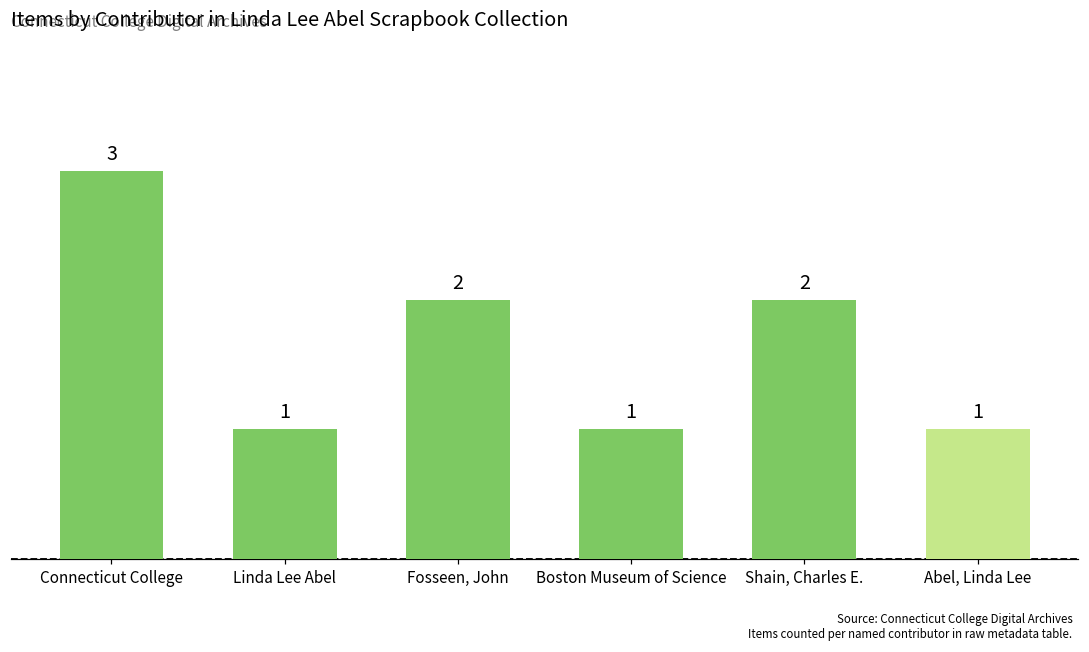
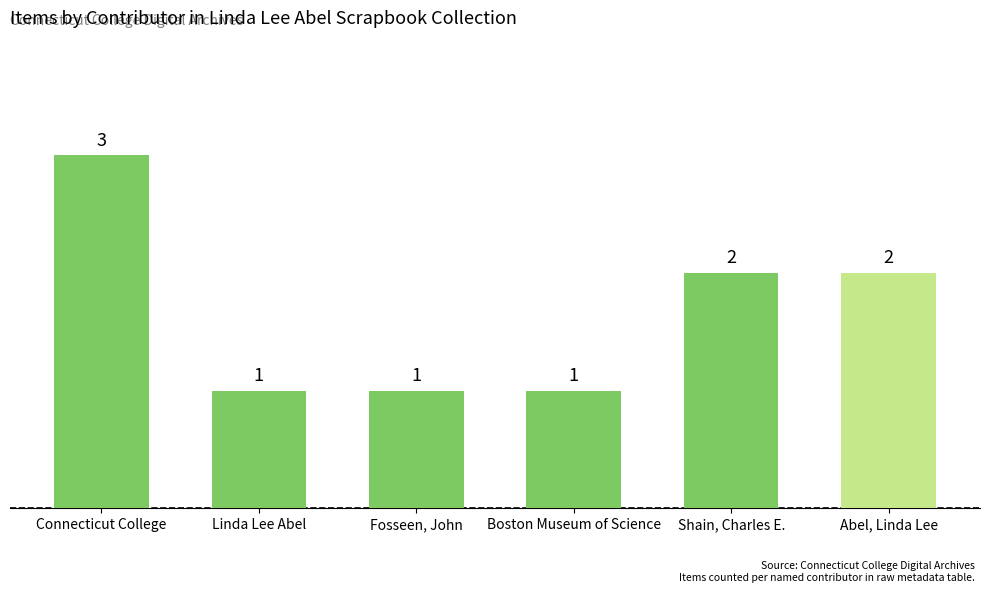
  {
    "Connecticut College": 3,
    "Linda Lee Abel": 1,
-   "Fosseen, John": 2,
+   "Fosseen, John": 1,
    "Boston Museum of Science": 1,
    "Shain, Charles E.": 2,
-   "Abel, Linda Lee": 1
+   "Abel, Linda Lee": 2
  }
